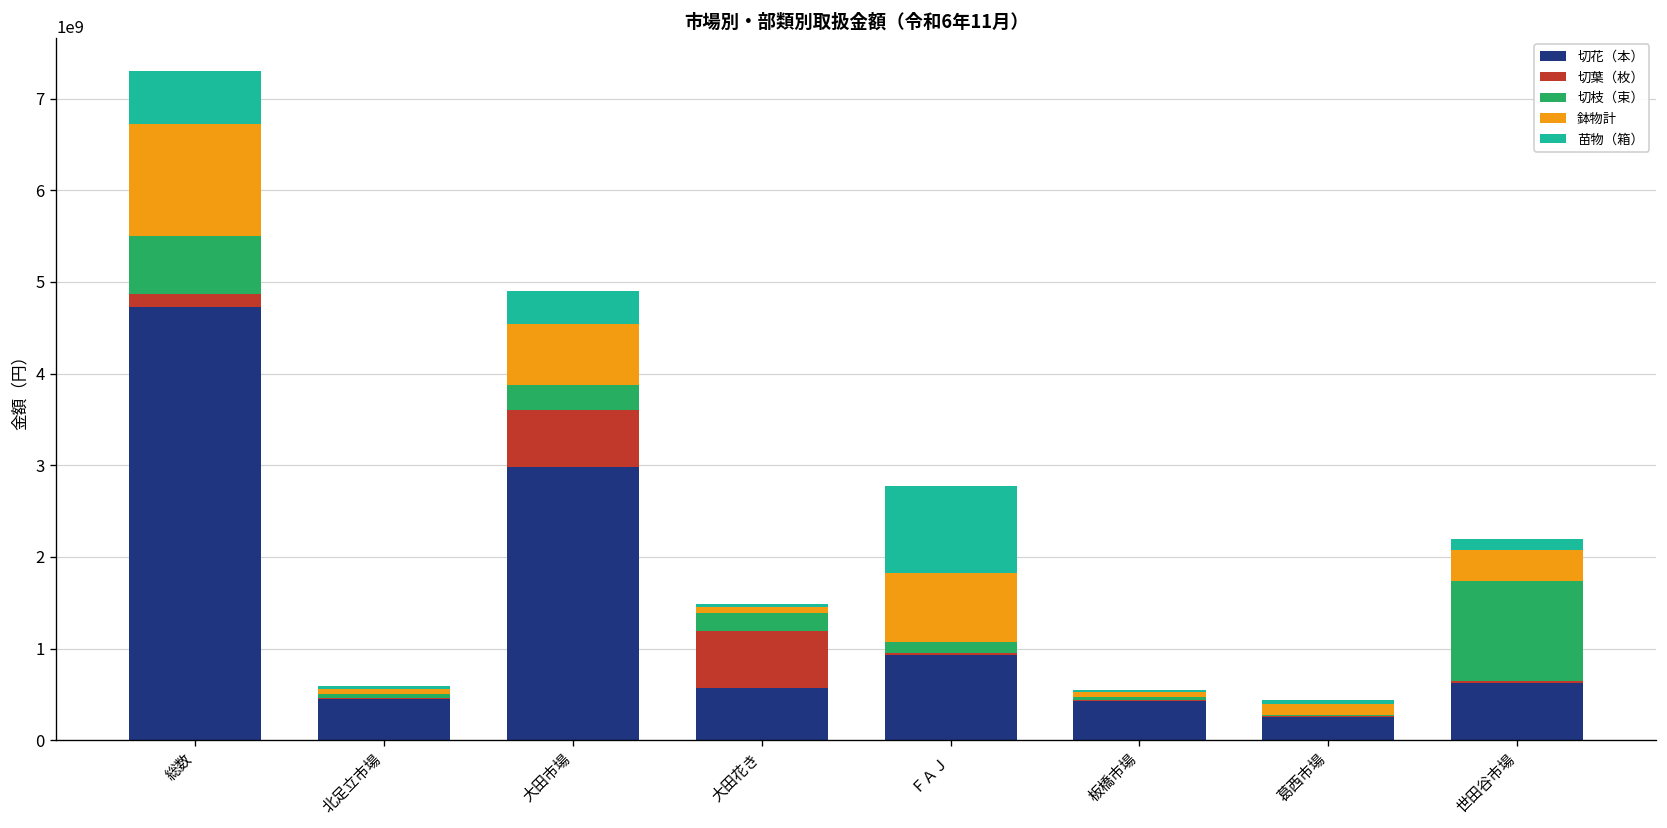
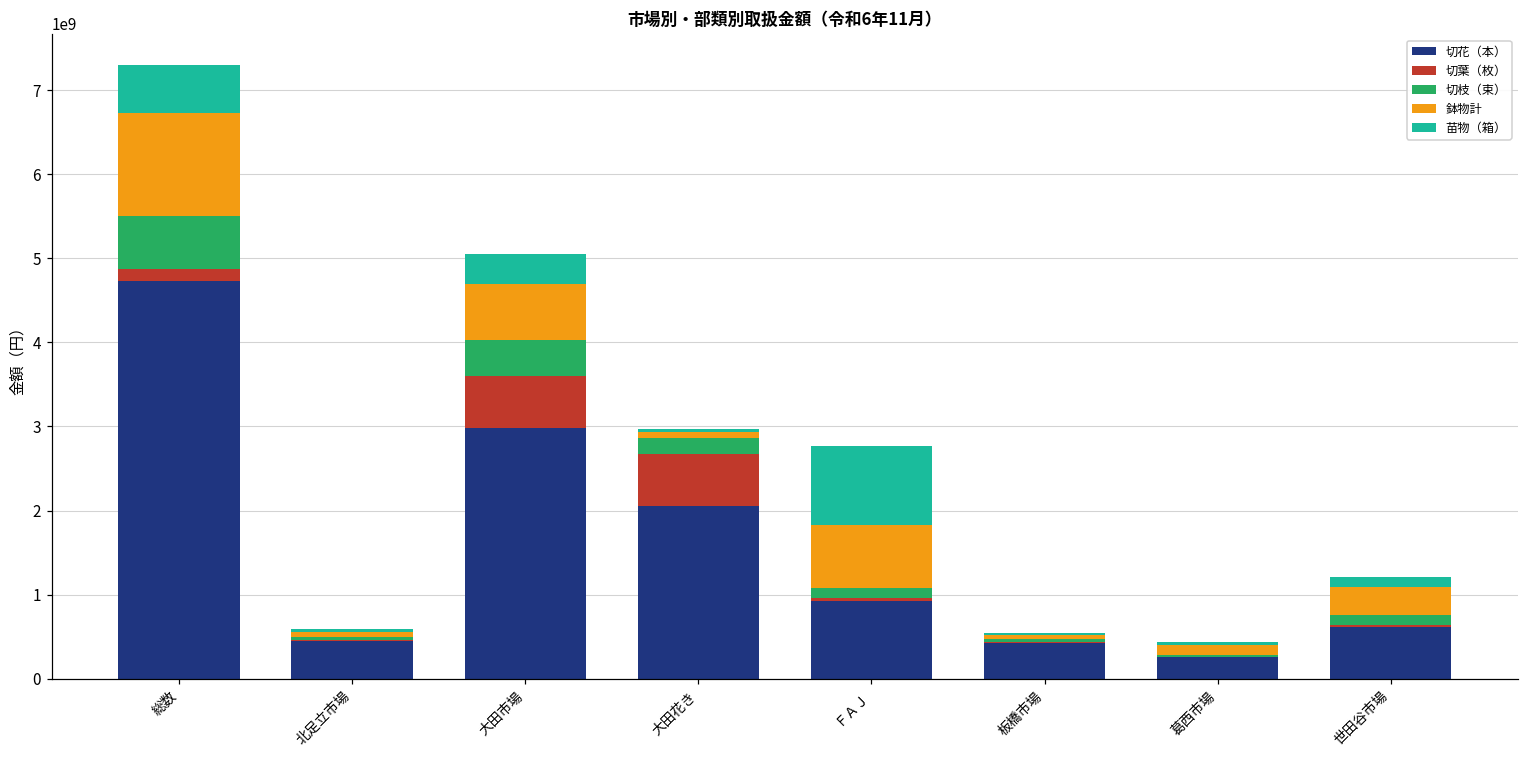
  {
    "切花（本）": {
      "総数": 4700000000,
      "北足立市場": 400000000,
      "大田市場": 3000000000,
-     "大田花き": 600000000,
+     "大田花き": 2000000000,
      "ＦＡＪ": 900000000,
      "板橋市場": 400000000,
      "葛西市場": 300000000,
      "世田谷市場": 600000000
    },
    "切葉（枚）": {
      "総数": 100000000,
      "大田市場": 600000000,
      "大田花き": 600000000
    },
    "切枝（束）": {
      "総数": 600000000,
      "北足立市場": 0,
-     "大田市場": 300000000,
+     "大田市場": 400000000,
      "大田花き": 200000000,
      "ＦＡＪ": 100000000,
      "板橋市場": 0,
-     "世田谷市場": 1100000000
+     "世田谷市場": 100000000
    },
    "鉢物計": {
      "総数": 1200000000,
      "北足立市場": 100000000,
      "大田市場": 700000000,
      "大田花き": 100000000,
      "ＦＡＪ": 700000000,
      "板橋市場": 100000000,
      "葛西市場": 100000000,
      "世田谷市場": 300000000
    },
    "苗物（箱）": {
      "総数": 600000000,
      "北足立市場": 0,
      "大田市場": 400000000,
      "大田花き": 0,
      "ＦＡＪ": 900000000,
      "葛西市場": 0,
      "世田谷市場": 100000000
    }
  }
